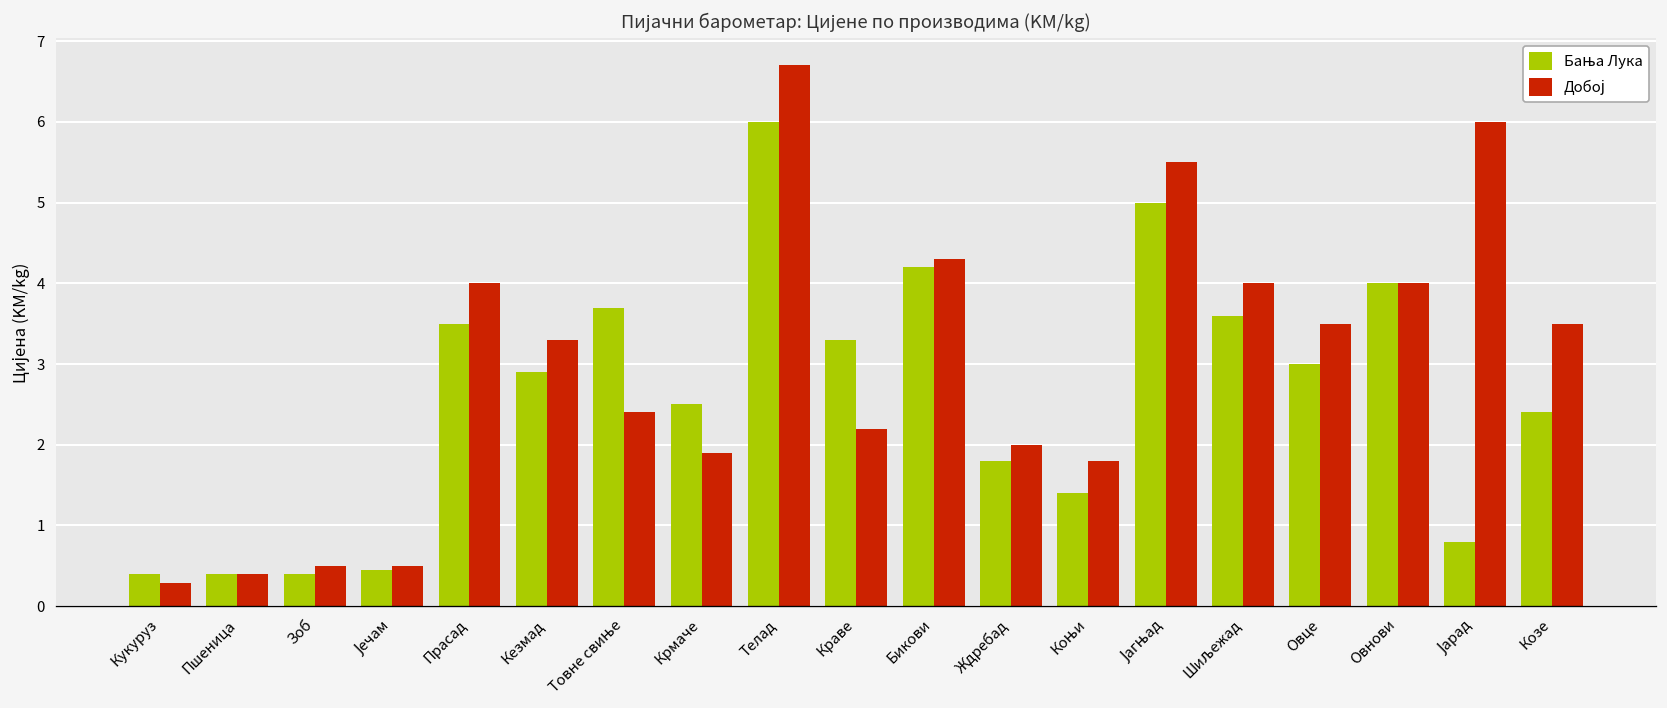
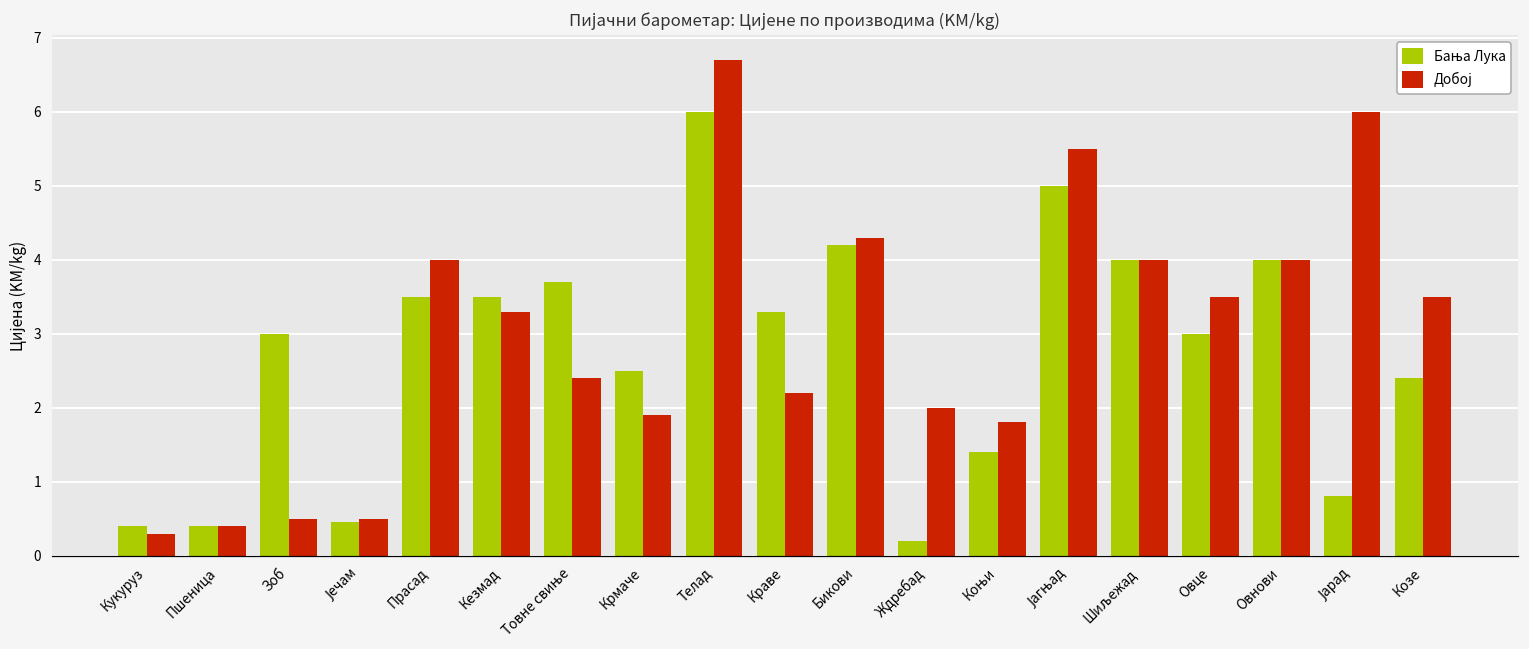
  {
    "Бања Лука": {
      "Кукуруз": 0.4,
      "Пшеница": 0.4,
-     "Зоб": 0.4,
+     "Зоб": 3.0,
      "Јечам": 0.5,
      "Прасад": 3.5,
-     "Кезмад": 2.9,
+     "Кезмад": 3.5,
      "Товне свиње": 3.7,
      "Крмаче": 2.5,
      "Телад": 6.0,
      "Краве": 3.3,
      "Бикови": 4.2,
-     "Ждребад": 1.8,
+     "Ждребад": 0.2,
      "Коњи": 1.4,
      "Јагњад": 5.0,
-     "Шиљежад": 3.6,
+     "Шиљежад": 4.0,
      "Овце": 3.0,
      "Овнови": 4.0,
      "Јарад": 0.8,
      "Козе": 2.4
    },
    "Добој": {
      "Кукуруз": 0.3,
      "Пшеница": 0.4,
      "Зоб": 0.5,
      "Јечам": 0.5,
      "Прасад": 4.0,
      "Кезмад": 3.3,
      "Товне свиње": 2.4,
      "Крмаче": 1.9,
      "Телад": 6.7,
      "Краве": 2.2,
      "Бикови": 4.3,
      "Ждребад": 2.0,
      "Коњи": 1.8,
      "Јагњад": 5.5,
      "Шиљежад": 4.0,
      "Овце": 3.5,
      "Овнови": 4.0,
      "Јарад": 6.0,
      "Козе": 3.5
    }
  }
